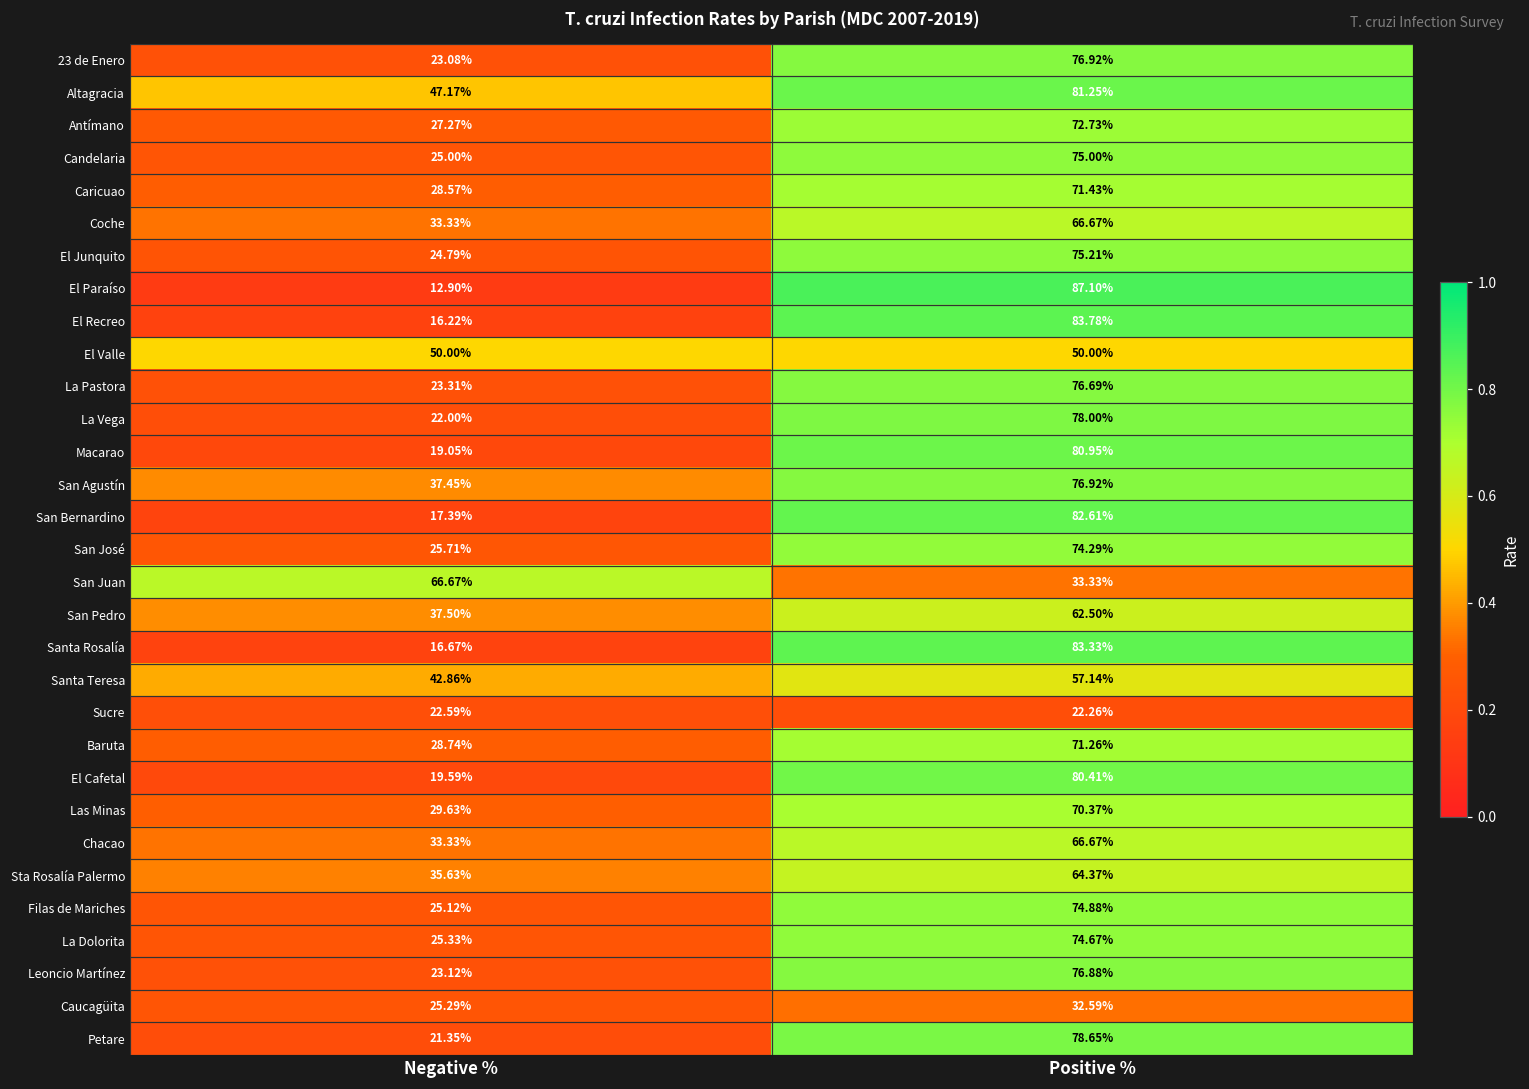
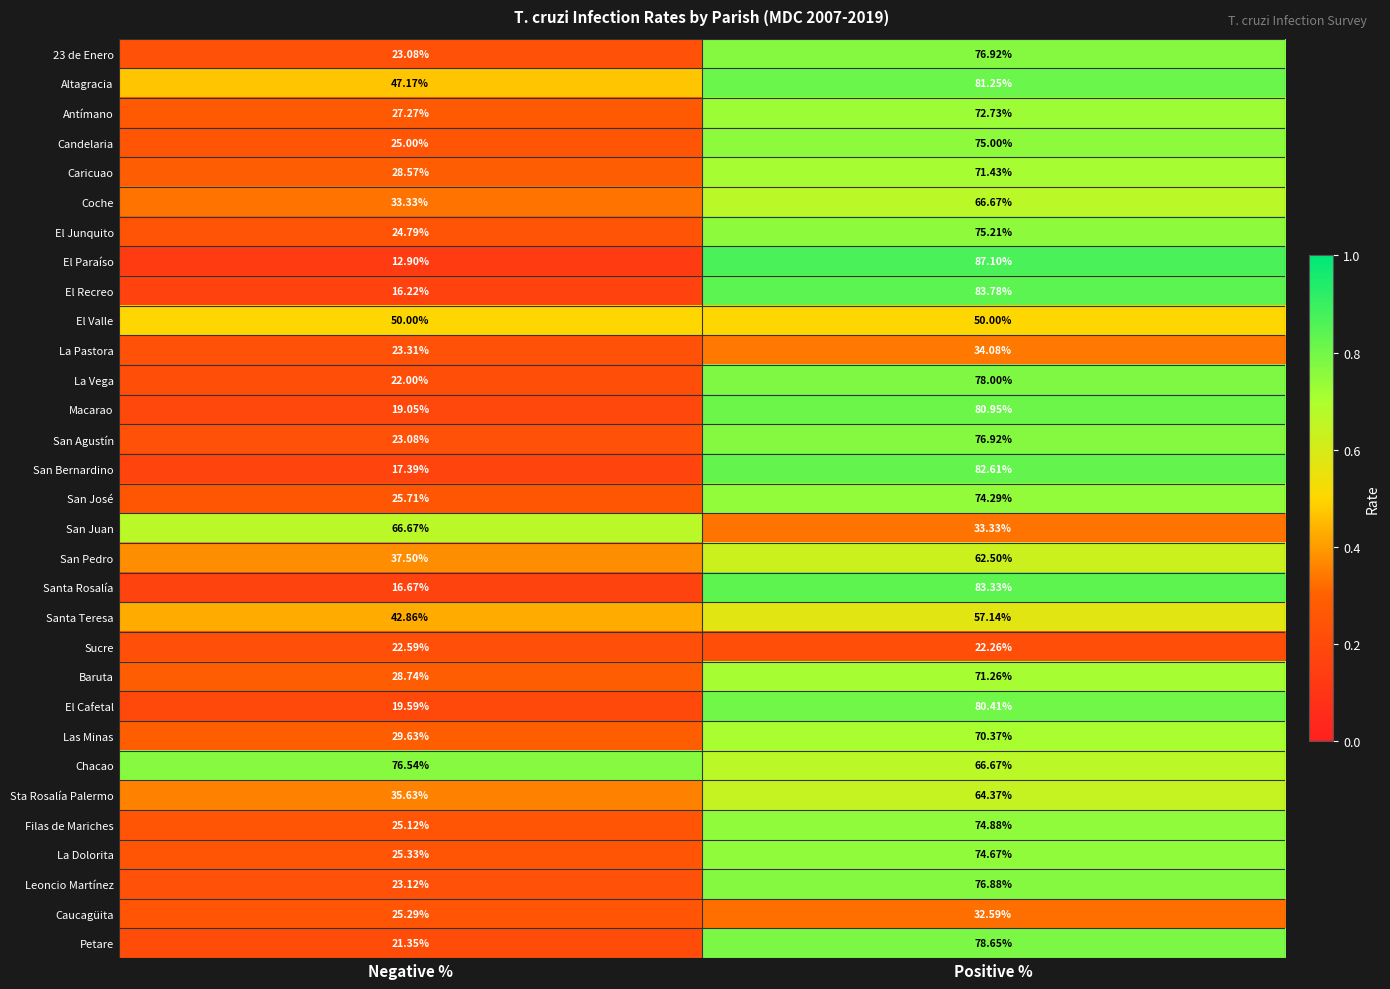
  {
    "23 de Enero": {
      "Negative %": "23.08%",
      "Positive %": "76.92%"
    },
    "Altagracia": {
      "Negative %": "47.17%",
      "Positive %": "81.25%"
    },
    "Antímano": {
      "Negative %": "27.27%",
      "Positive %": "72.73%"
    },
    "Candelaria": {
      "Negative %": "25.00%",
      "Positive %": "75.00%"
    },
    "Caricuao": {
      "Negative %": "28.57%",
      "Positive %": "71.43%"
    },
    "Coche": {
      "Negative %": "33.33%",
      "Positive %": "66.67%"
    },
    "El Junquito": {
      "Negative %": "24.79%",
      "Positive %": "75.21%"
    },
    "El Paraíso": {
      "Negative %": "12.90%",
      "Positive %": "87.10%"
    },
    "El Recreo": {
      "Negative %": "16.22%",
      "Positive %": "83.78%"
    },
    "El Valle": {
      "Negative %": "50.00%",
      "Positive %": "50.00%"
    },
    "La Pastora": {
      "Negative %": "23.31%",
-     "Positive %": "76.69%"
+     "Positive %": "34.08%"
    },
    "La Vega": {
      "Negative %": "22.00%",
      "Positive %": "78.00%"
    },
    "Macarao": {
      "Negative %": "19.05%",
      "Positive %": "80.95%"
    },
    "San Agustín": {
-     "Negative %": "37.45%",
+     "Negative %": "23.08%",
      "Positive %": "76.92%"
    },
    "San Bernardino": {
      "Negative %": "17.39%",
      "Positive %": "82.61%"
    },
    "San José": {
      "Negative %": "25.71%",
      "Positive %": "74.29%"
    },
    "San Juan": {
      "Negative %": "66.67%",
      "Positive %": "33.33%"
    },
    "San Pedro": {
      "Negative %": "37.50%",
      "Positive %": "62.50%"
    },
    "Santa Rosalía": {
      "Negative %": "16.67%",
      "Positive %": "83.33%"
    },
    "Santa Teresa": {
      "Negative %": "42.86%",
      "Positive %": "57.14%"
    },
    "Sucre": {
      "Negative %": "22.59%",
      "Positive %": "22.26%"
    },
    "Baruta": {
      "Negative %": "28.74%",
      "Positive %": "71.26%"
    },
    "El Cafetal": {
      "Negative %": "19.59%",
      "Positive %": "80.41%"
    },
    "Las Minas": {
      "Negative %": "29.63%",
      "Positive %": "70.37%"
    },
    "Chacao": {
-     "Negative %": "33.33%",
+     "Negative %": "76.54%",
      "Positive %": "66.67%"
    },
    "Sta Rosalía Palermo": {
      "Negative %": "35.63%",
      "Positive %": "64.37%"
    },
    "Filas de Mariches": {
      "Negative %": "25.12%",
      "Positive %": "74.88%"
    },
    "La Dolorita": {
      "Negative %": "25.33%",
      "Positive %": "74.67%"
    },
    "Leoncio Martínez": {
      "Negative %": "23.12%",
      "Positive %": "76.88%"
    },
    "Caucagüita": {
      "Negative %": "25.29%",
      "Positive %": "32.59%"
    },
    "Petare": {
      "Negative %": "21.35%",
      "Positive %": "78.65%"
    }
  }
